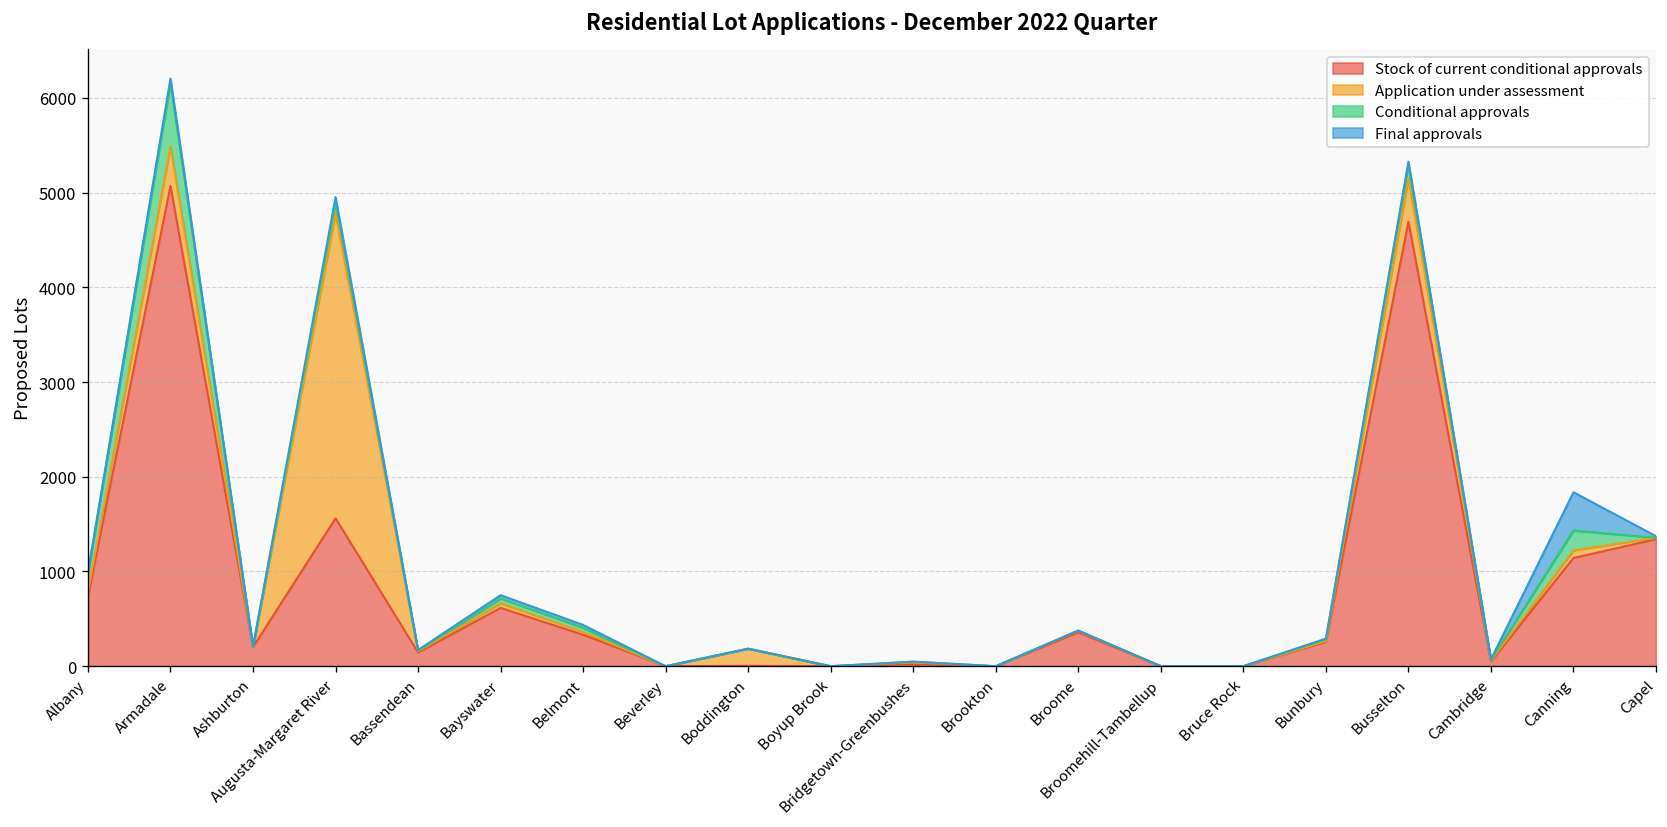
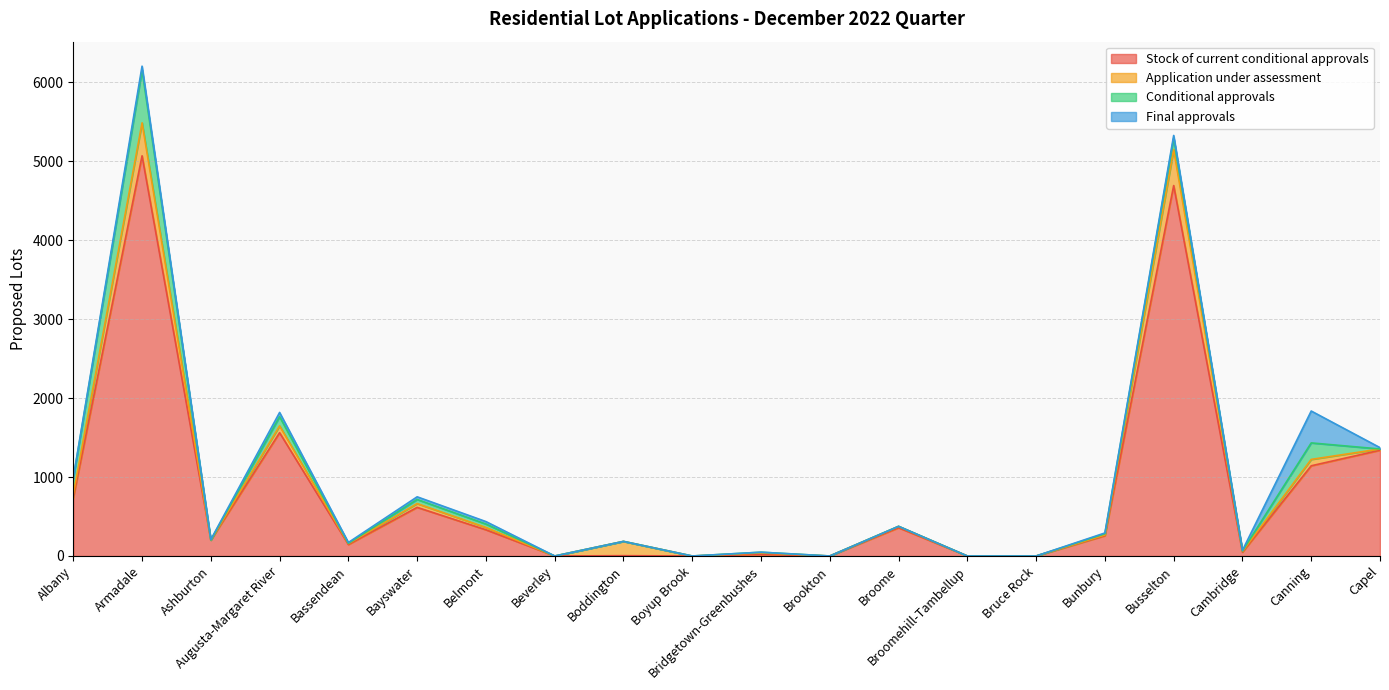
  {
    "Stock of current conditional approvals": {
      "Albany": 700,
      "Armadale": 5100,
      "Augusta-Margaret River": 1600,
      "Bayswater": 600,
      "Boddington": 0,
      "Busselton": 4700,
      "Canning": 1100
    },
    "Application under assessment": {
      "Albany": 0,
      "Armadale": 400,
-     "Augusta-Margaret River": 3200,
+     "Augusta-Margaret River": 100,
      "Bayswater": 0,
      "Busselton": 500,
      "Canning": 100
    },
    "Conditional approvals": {
      "Armadale": 700,
      "Augusta-Margaret River": 100,
      "Bayswater": 100,
      "Busselton": 100,
      "Canning": 200
    },
    "Final approvals": {
      "Armadale": 0,
      "Augusta-Margaret River": 100,
      "Bayswater": 0,
      "Busselton": 0,
      "Canning": 400
    }
  }
